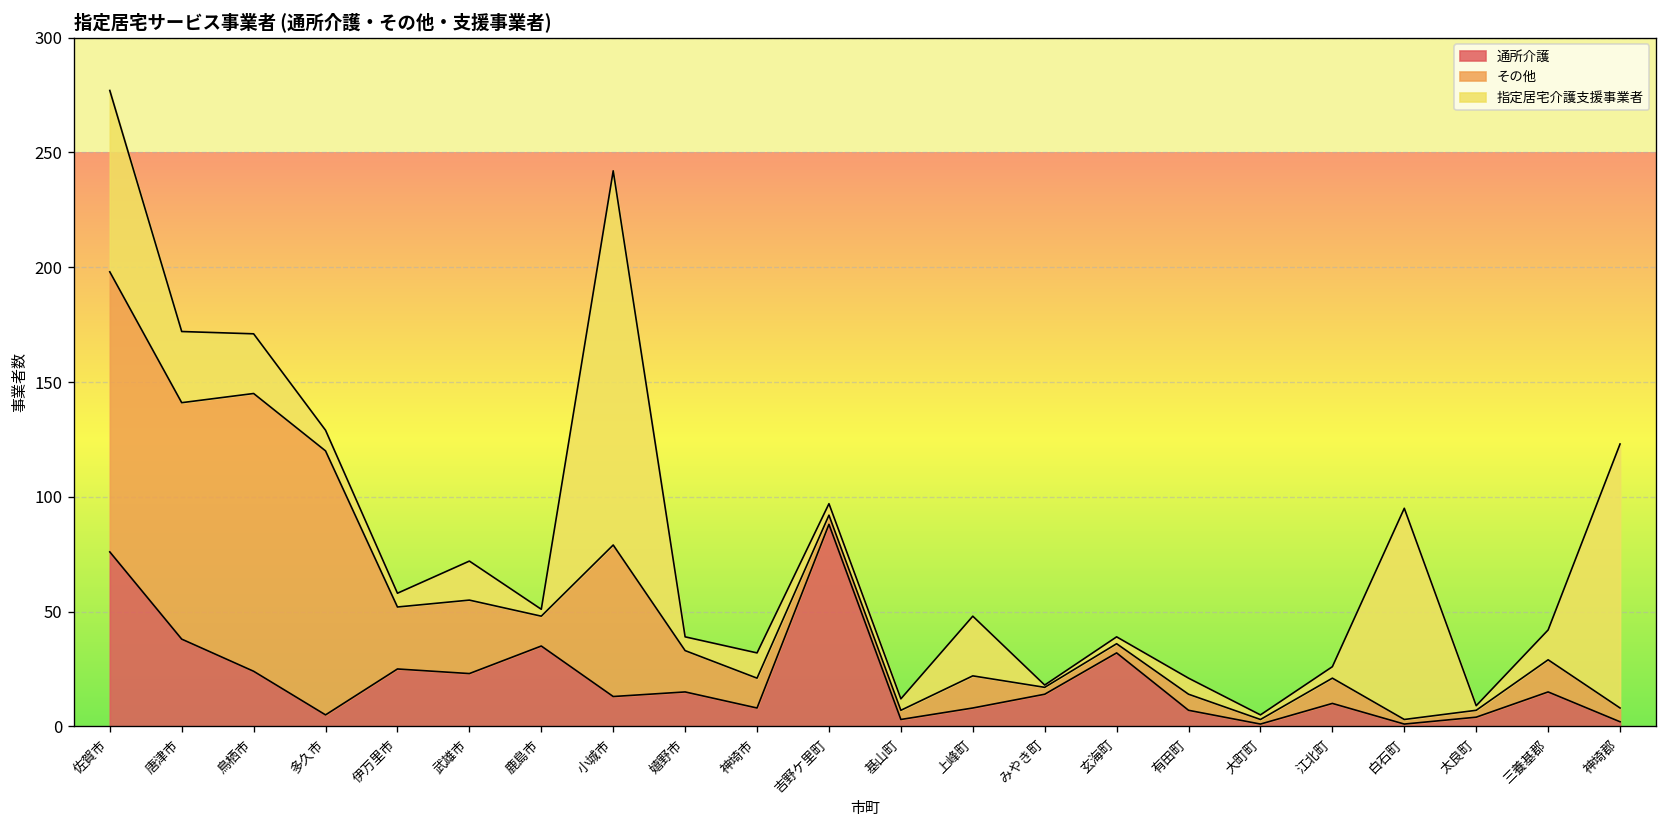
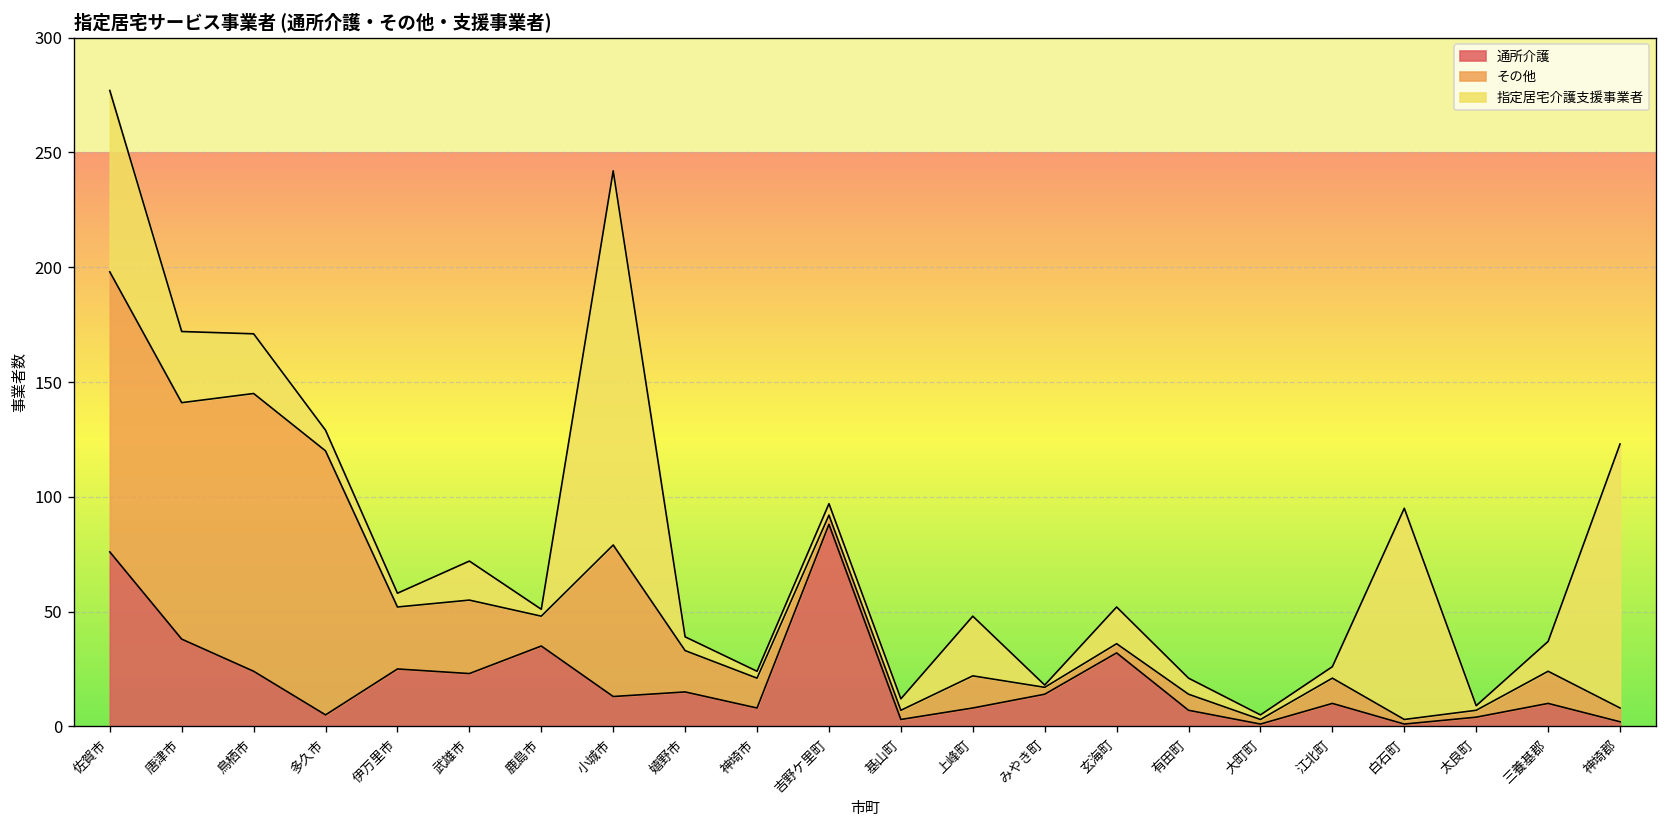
  {
    "通所介護": {
      "佐賀市": 76,
      "唐津市": 38,
      "鳥栖市": 24,
      "多久市": 5,
      "伊万里市": 25,
      "武雄市": 23,
      "鹿島市": 35,
      "小城市": 13,
      "嬉野市": 15,
      "神埼市": 8,
      "吉野ケ里町": 88,
      "基山町": 3,
      "上峰町": 8,
      "みやき町": 14,
      "玄海町": 32,
      "有田町": 7,
      "大町町": 1,
      "江北町": 10,
      "白石町": 1,
      "太良町": 4,
-     "三養基郡": 15,
+     "三養基郡": 10,
      "神埼郡": 2
    },
    "その他": {
      "佐賀市": 122,
      "唐津市": 103,
      "鳥栖市": 121,
      "多久市": 115,
      "伊万里市": 27,
      "武雄市": 32,
      "鹿島市": 13,
      "小城市": 66,
      "嬉野市": 18,
      "神埼市": 13,
      "吉野ケ里町": 4,
      "基山町": 4,
      "上峰町": 14,
      "玄海町": 4,
      "有田町": 7,
      "大町町": 2,
      "江北町": 11,
      "白石町": 2,
      "太良町": 3,
      "三養基郡": 14,
      "神埼郡": 6
    },
    "指定居宅介護支援事業者": {
      "佐賀市": 79,
      "唐津市": 31,
      "鳥栖市": 26,
      "多久市": 9,
      "伊万里市": 6,
      "武雄市": 17,
      "鹿島市": 3,
      "小城市": 163,
      "嬉野市": 6,
-     "神埼市": 11,
+     "神埼市": 3,
      "吉野ケ里町": 5,
      "基山町": 5,
      "上峰町": 26,
-     "玄海町": 3,
+     "玄海町": 16,
      "有田町": 7,
      "大町町": 2,
      "江北町": 5,
      "白石町": 92,
      "太良町": 2,
      "三養基郡": 13,
      "神埼郡": 115
    }
  }
